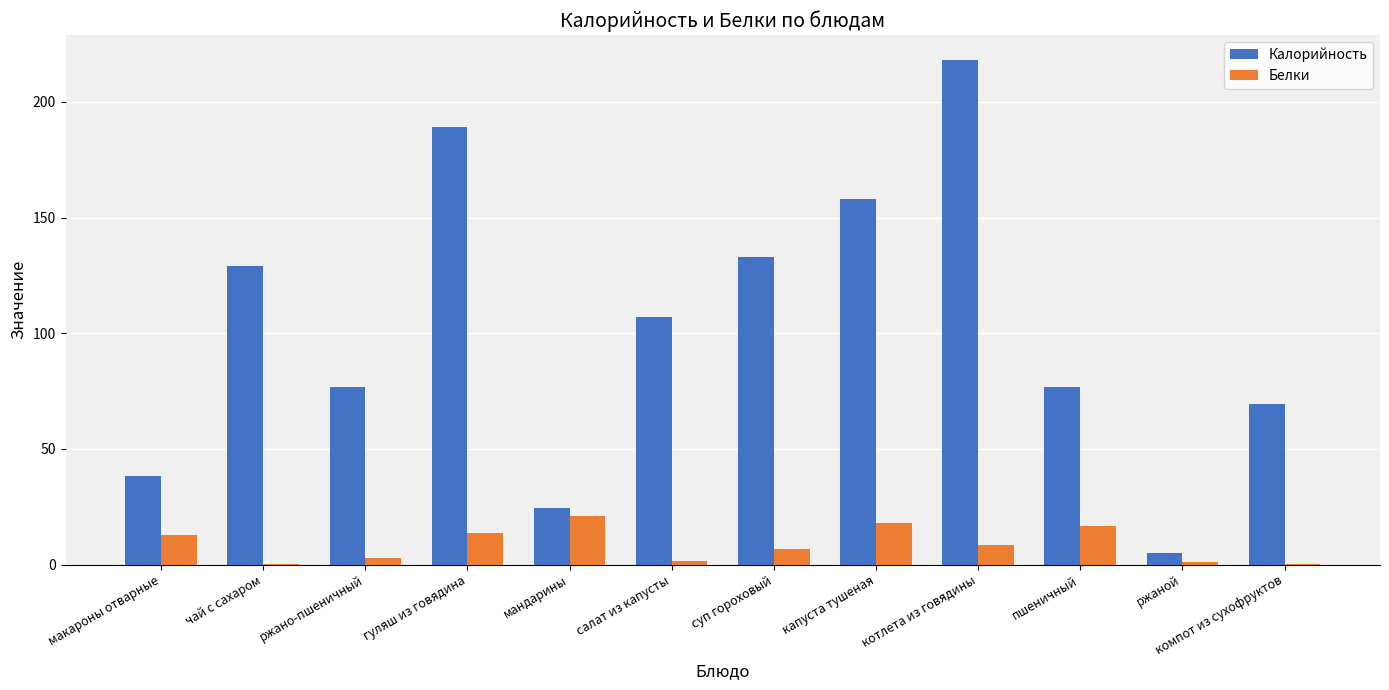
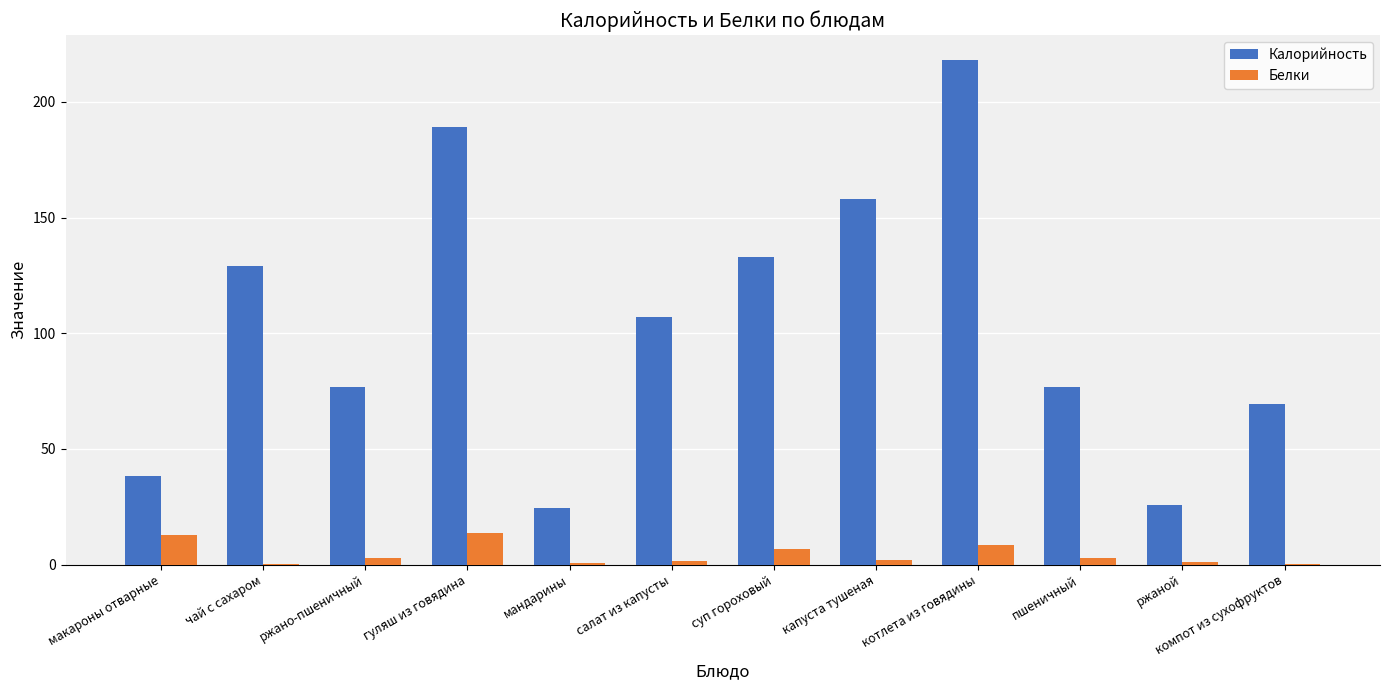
  {
    "Калорийность": {
      "макароны отварные": 38,
      "чай с сахаром": 129,
      "ржано-пшеничный": 77,
      "гуляш из говядина": 189,
      "мандарины": 25,
      "салат из капусты": 107,
      "суп гороховый": 133,
      "капуста тушеная": 158,
      "котлета из говядины": 218,
      "пшеничный": 77,
-     "ржаной": 5,
+     "ржаной": 26,
      "компот из сухофруктов": 69
    },
    "Белки": {
      "макароны отварные": 13,
      "ржано-пшеничный": 3,
      "гуляш из говядина": 14,
-     "мандарины": 21,
+     "мандарины": 1,
      "салат из капусты": 2,
      "суп гороховый": 7,
-     "капуста тушеная": 18,
+     "капуста тушеная": 2,
      "котлета из говядины": 9,
-     "пшеничный": 17
+     "пшеничный": 3
    }
  }
